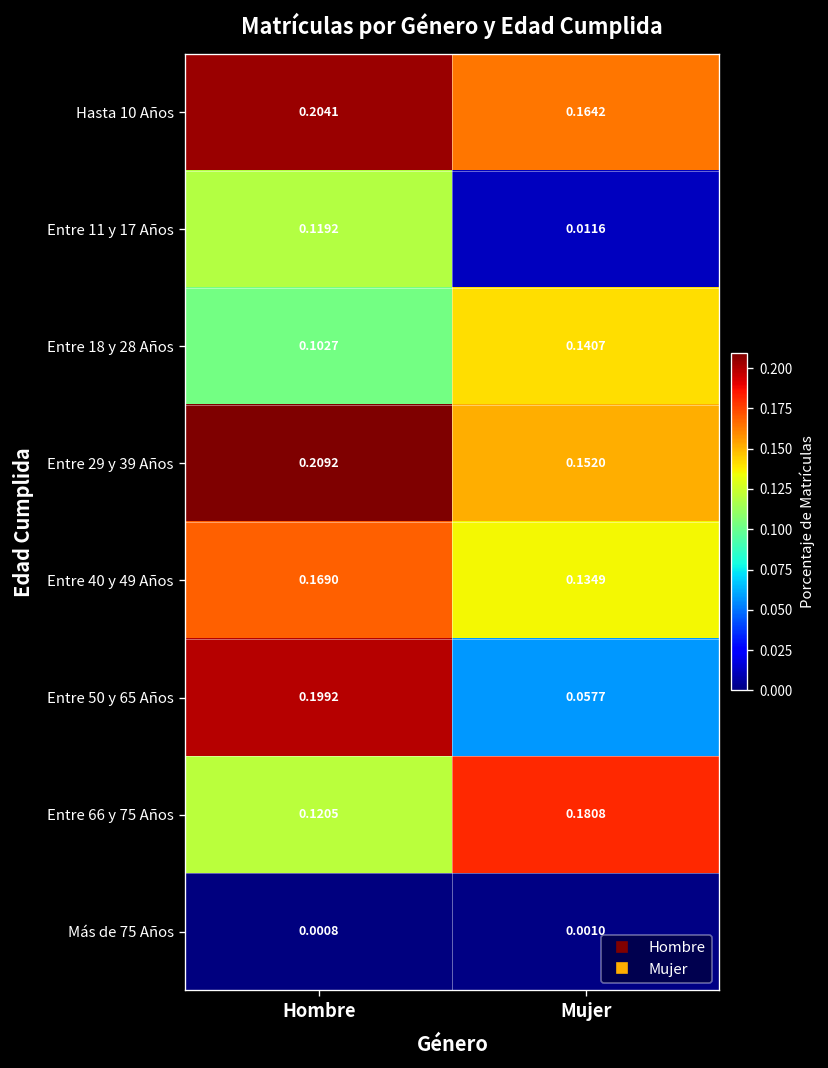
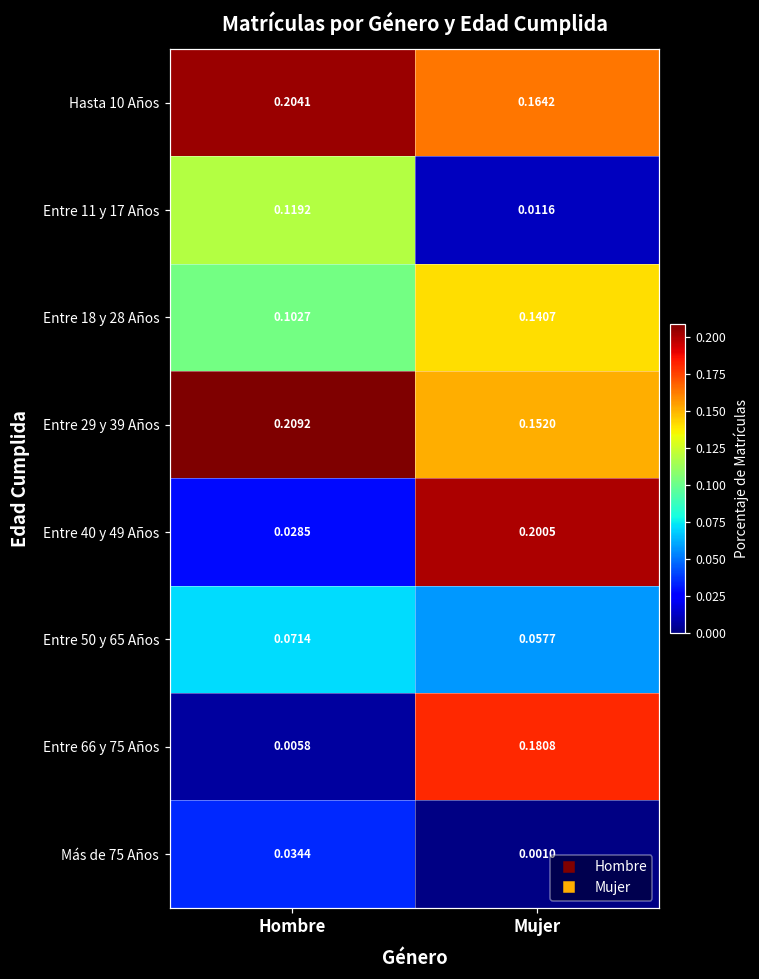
  {
    "Hasta 10 Años": {
      "Hombre": 0.2041,
      "Mujer": 0.1642
    },
    "Entre 11 y 17 Años": {
      "Hombre": 0.1192,
      "Mujer": 0.0116
    },
    "Entre 18 y 28 Años": {
      "Hombre": 0.1027,
      "Mujer": 0.1407
    },
    "Entre 29 y 39 Años": {
      "Hombre": 0.2092,
      "Mujer": 0.1520
    },
    "Entre 40 y 49 Años": {
-     "Hombre": 0.1690,
-     "Mujer": 0.1349
+     "Hombre": 0.0285,
+     "Mujer": 0.2005
    },
    "Entre 50 y 65 Años": {
-     "Hombre": 0.1992,
+     "Hombre": 0.0714,
      "Mujer": 0.0577
    },
    "Entre 66 y 75 Años": {
-     "Hombre": 0.1205,
+     "Hombre": 0.0058,
      "Mujer": 0.1808
    },
    "Más de 75 Años": {
-     "Hombre": 0.0008
+     "Hombre": 0.0344
    }
  }
